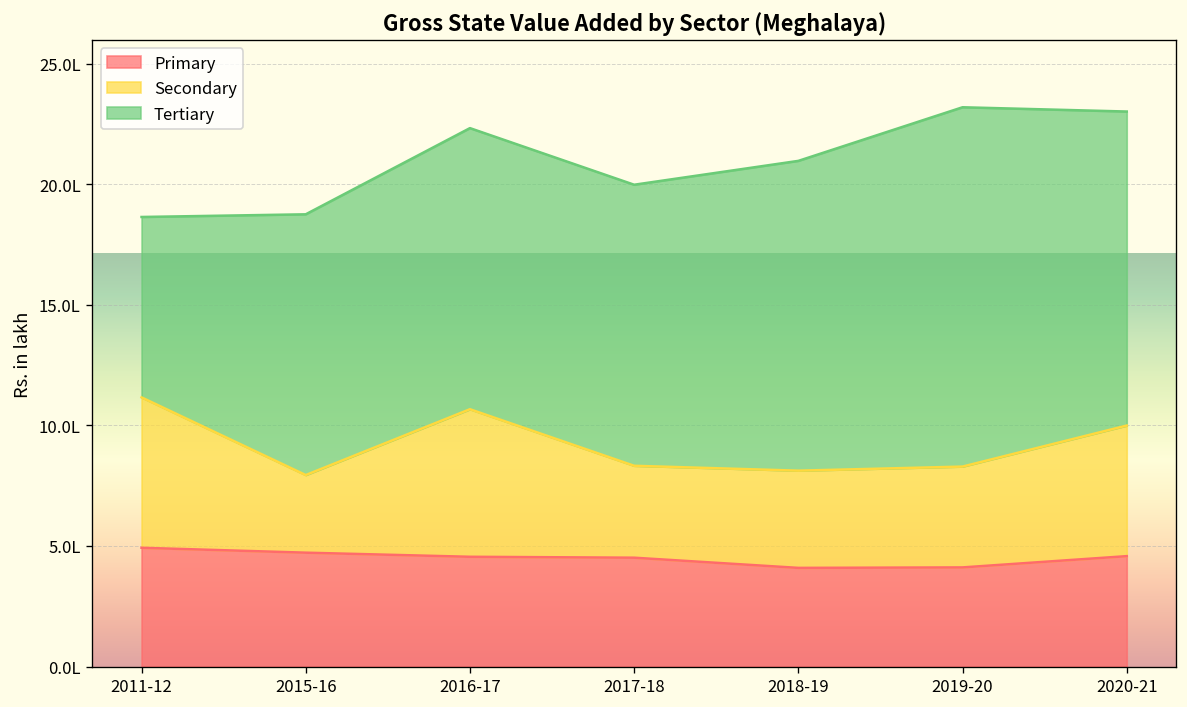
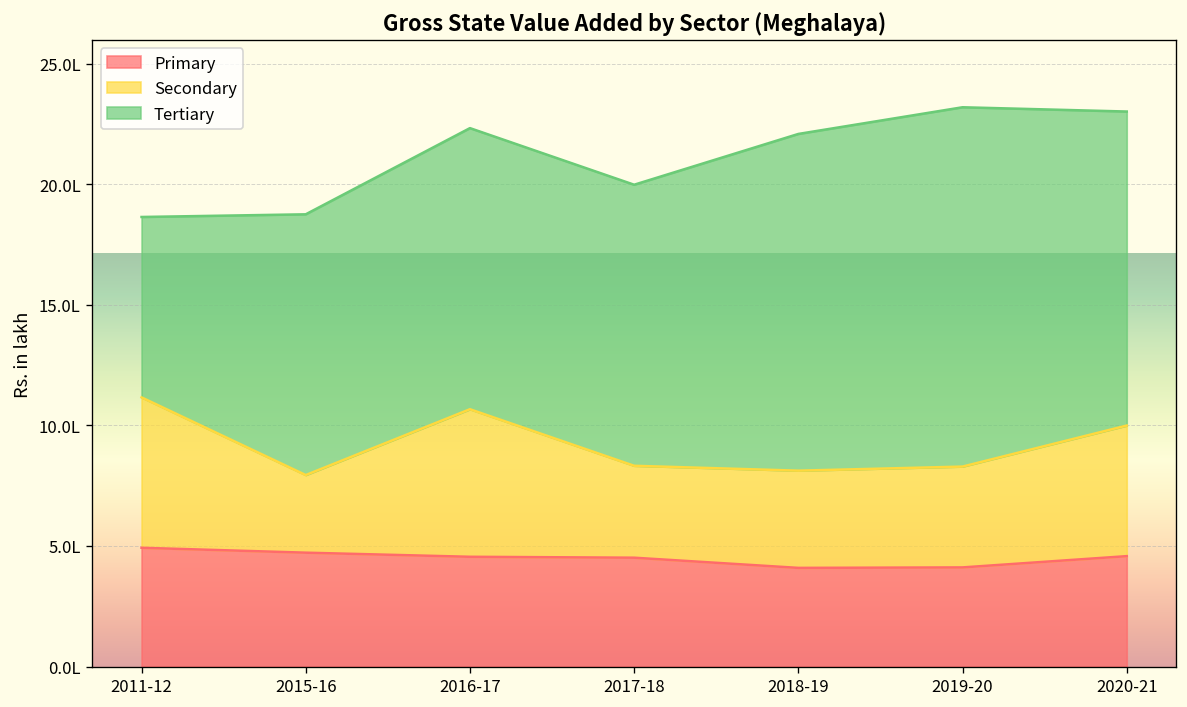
  {
    "Primary": {
      "2011-12": "4.9L",
      "2015-16": "4.7L",
      "2016-17": "4.6L",
      "2017-18": "4.5L",
      "2018-19": "4.1L",
      "2019-20": "4.1L",
      "2020-21": "4.6L"
    },
    "Secondary": {
      "2011-12": "6.2L",
      "2015-16": "3.2L",
      "2016-17": "6.1L",
      "2017-18": "3.8L",
      "2018-19": "4.0L",
      "2019-20": "4.2L",
      "2020-21": "5.4L"
    },
    "Tertiary": {
      "2011-12": "7.5L",
      "2015-16": "10.8L",
      "2016-17": "11.7L",
      "2017-18": "11.7L",
-     "2018-19": "12.8L",
+     "2018-19": "14.0L",
      "2019-20": "14.9L",
      "2020-21": "13.0L"
    }
  }
